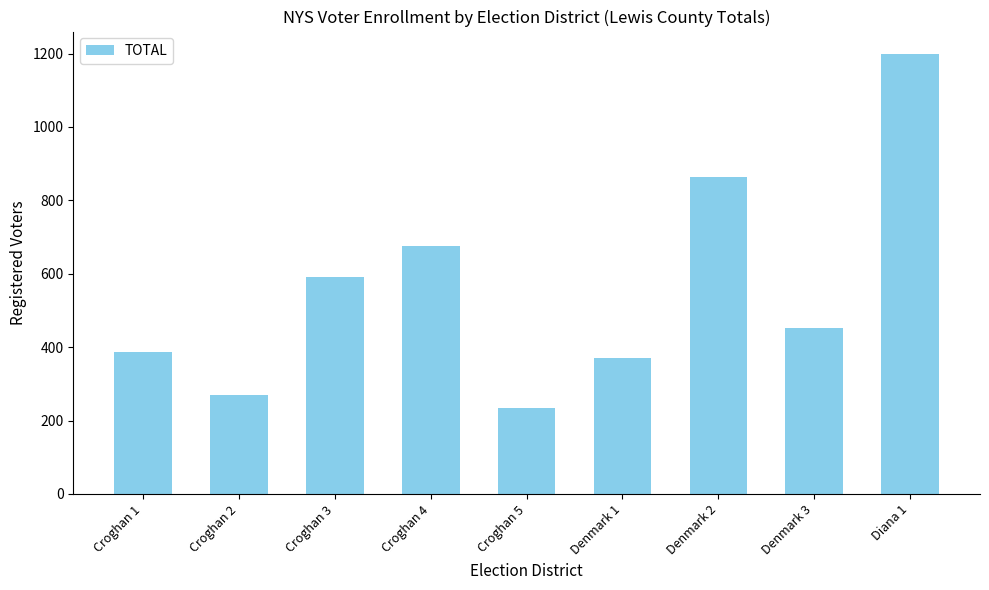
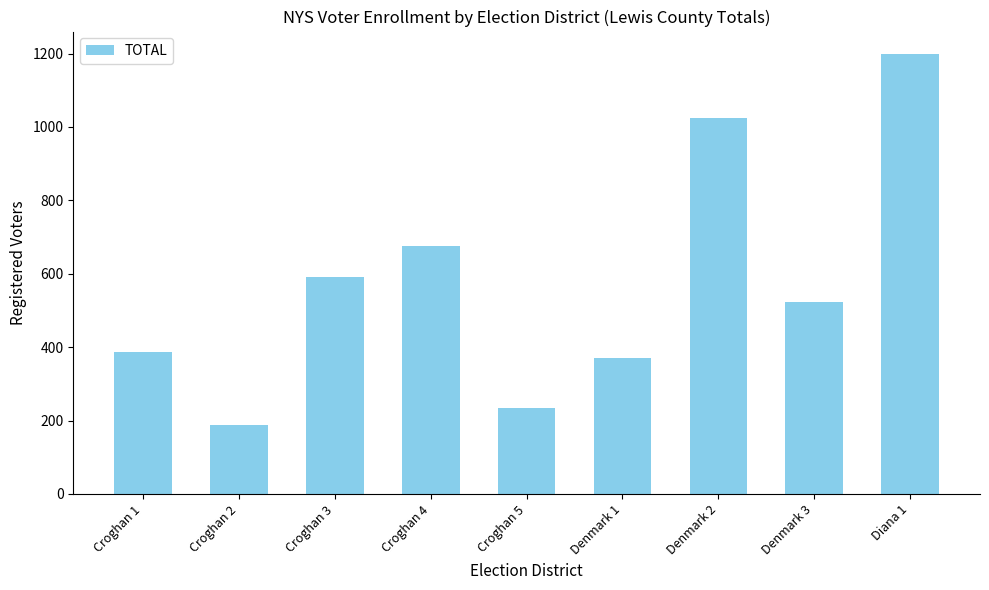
  {
    "Croghan 1": 390,
-   "Croghan 2": 270,
+   "Croghan 2": 190,
    "Croghan 3": 590,
    "Croghan 4": 680,
    "Croghan 5": 230,
    "Denmark 1": 370,
-   "Denmark 2": 860,
-   "Denmark 3": 450,
+   "Denmark 2": 1020,
+   "Denmark 3": 520,
    "Diana 1": 1200
  }
